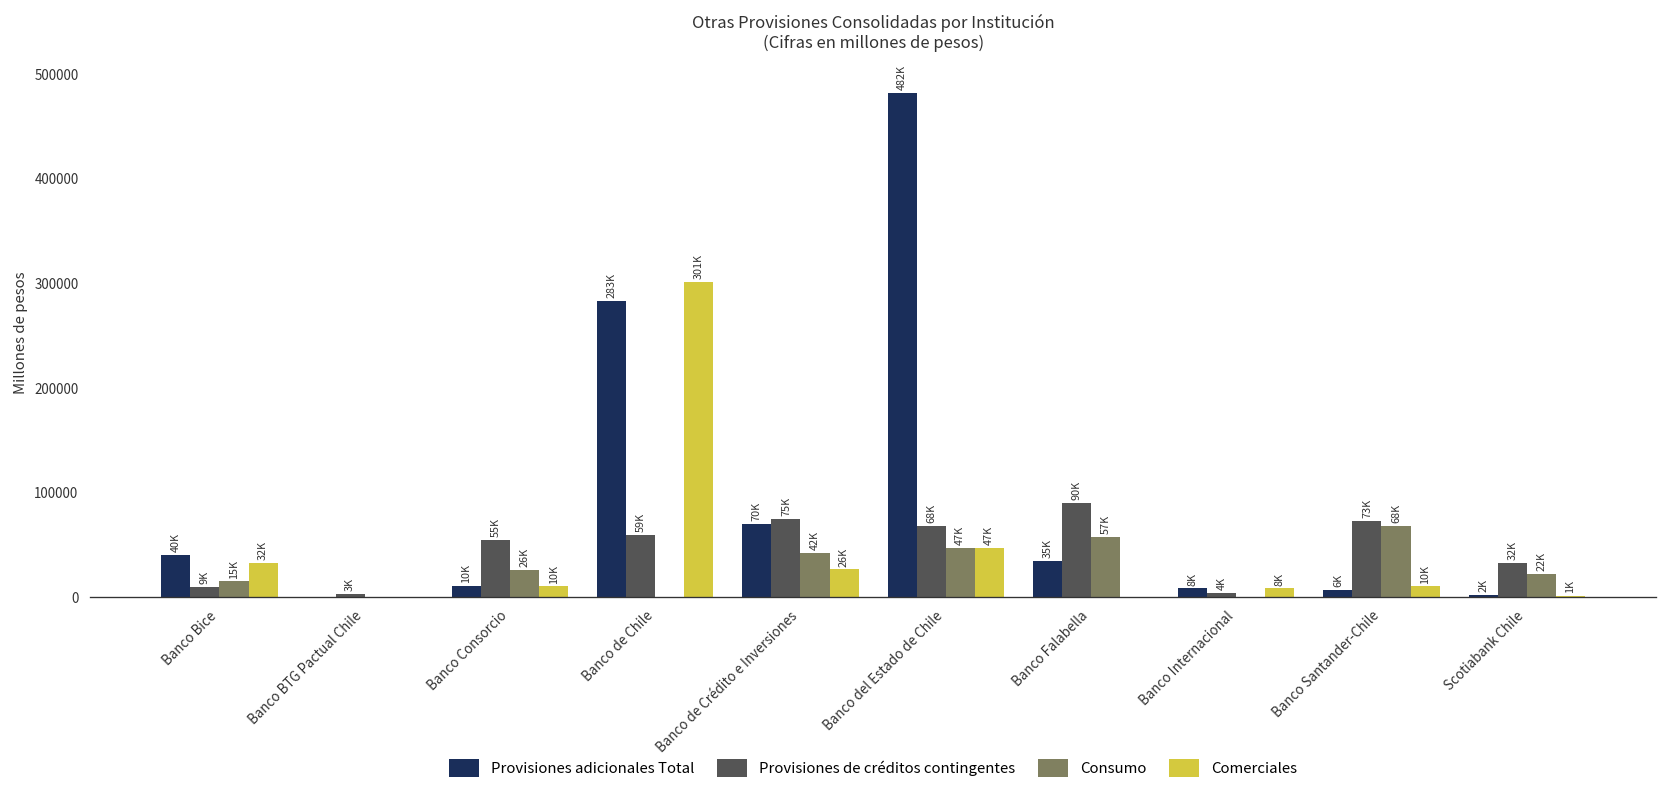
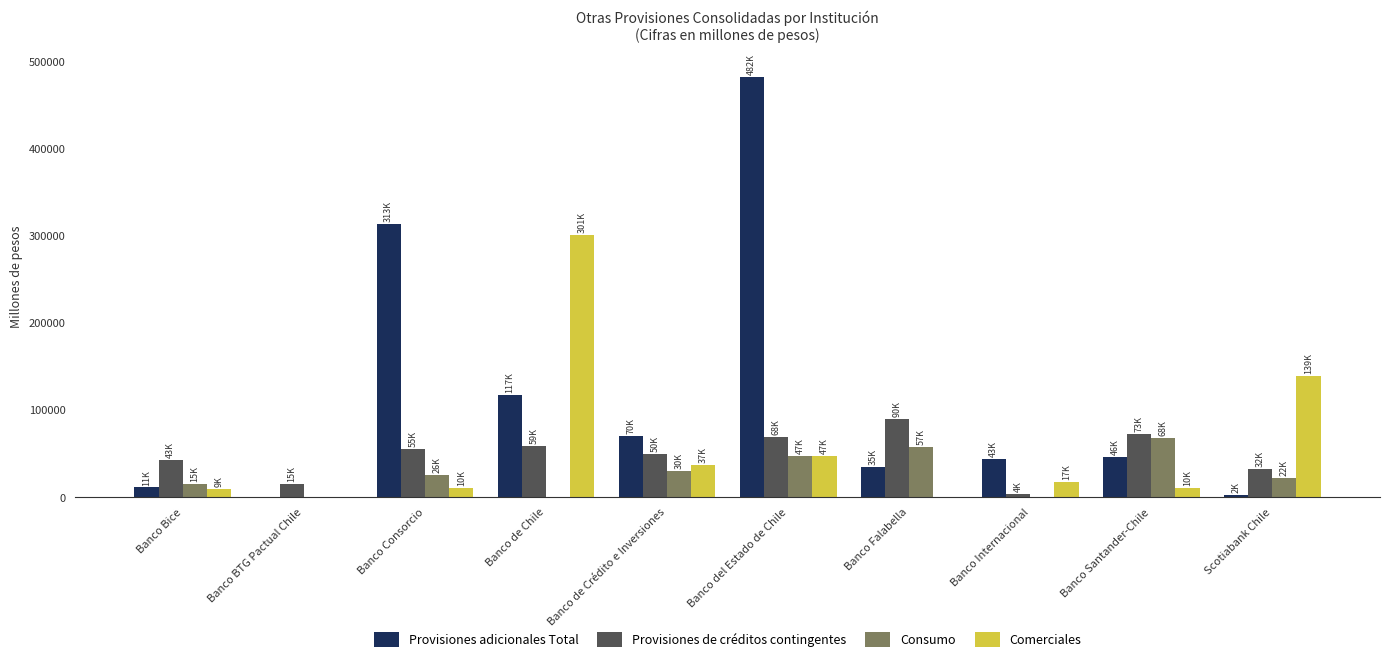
  {
    "Provisiones adicionales Total": {
-     "Banco Bice": "40K",
-     "Banco Consorcio": "10K",
-     "Banco de Chile": "283K",
+     "Banco Bice": "11K",
+     "Banco Consorcio": "313K",
+     "Banco de Chile": "117K",
      "Banco de Crédito e Inversiones": "70K",
      "Banco del Estado de Chile": "482K",
      "Banco Falabella": "35K",
-     "Banco Internacional": "8K",
-     "Banco Santander-Chile": "6K",
+     "Banco Internacional": "43K",
+     "Banco Santander-Chile": "46K",
      "Scotiabank Chile": "2K"
    },
    "Provisiones de créditos contingentes": {
-     "Banco Bice": "9K",
-     "Banco BTG Pactual Chile": "3K",
+     "Banco Bice": "43K",
+     "Banco BTG Pactual Chile": "15K",
      "Banco Consorcio": "55K",
      "Banco de Chile": "59K",
-     "Banco de Crédito e Inversiones": "75K",
+     "Banco de Crédito e Inversiones": "50K",
      "Banco del Estado de Chile": "68K",
      "Banco Falabella": "90K",
      "Banco Internacional": "4K",
      "Banco Santander-Chile": "73K",
      "Scotiabank Chile": "32K"
    },
    "Consumo": {
      "Banco Bice": "15K",
      "Banco Consorcio": "26K",
-     "Banco de Crédito e Inversiones": "42K",
+     "Banco de Crédito e Inversiones": "30K",
      "Banco del Estado de Chile": "47K",
      "Banco Falabella": "57K",
      "Banco Santander-Chile": "68K",
      "Scotiabank Chile": "22K"
    },
    "Comerciales": {
-     "Banco Bice": "32K",
+     "Banco Bice": "9K",
      "Banco Consorcio": "10K",
      "Banco de Chile": "301K",
-     "Banco de Crédito e Inversiones": "26K",
+     "Banco de Crédito e Inversiones": "37K",
      "Banco del Estado de Chile": "47K",
-     "Banco Internacional": "8K",
+     "Banco Internacional": "17K",
      "Banco Santander-Chile": "10K",
-     "Scotiabank Chile": "1K"
+     "Scotiabank Chile": "139K"
    }
  }
